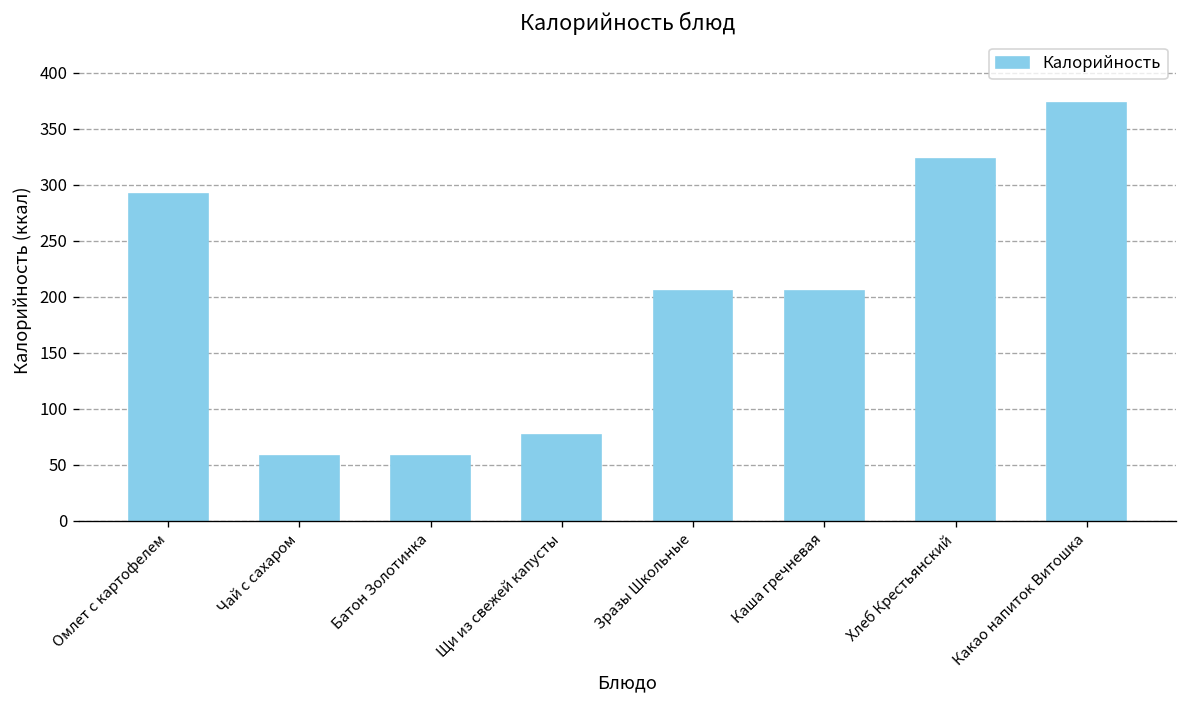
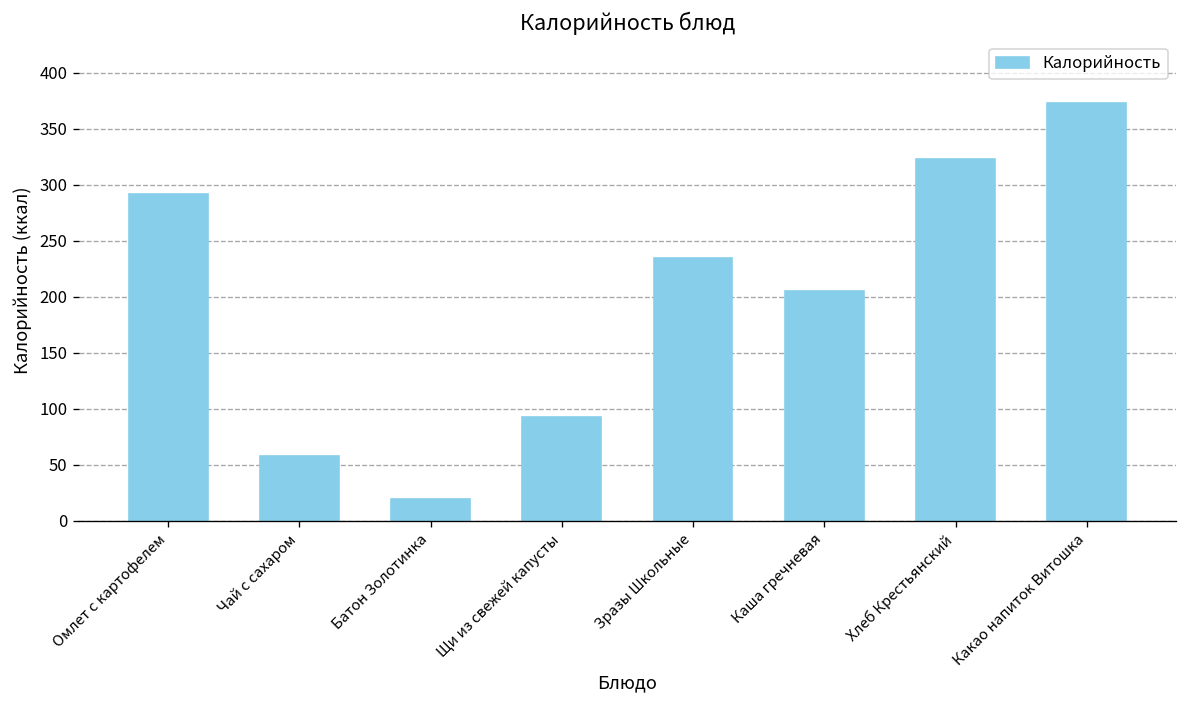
  {
    "Омлет с картофелем": 290,
    "Чай с сахаром": 60,
-   "Батон Золотинка": 60,
-   "Щи из свежей капусты": 80,
-   "Зразы Школьные": 210,
+   "Батон Золотинка": 20,
+   "Щи из свежей капусты": 90,
+   "Зразы Школьные": 240,
    "Каша гречневая": 210,
    "Хлеб Крестьянский": 320,
    "Какао напиток Витошка": 370
  }
